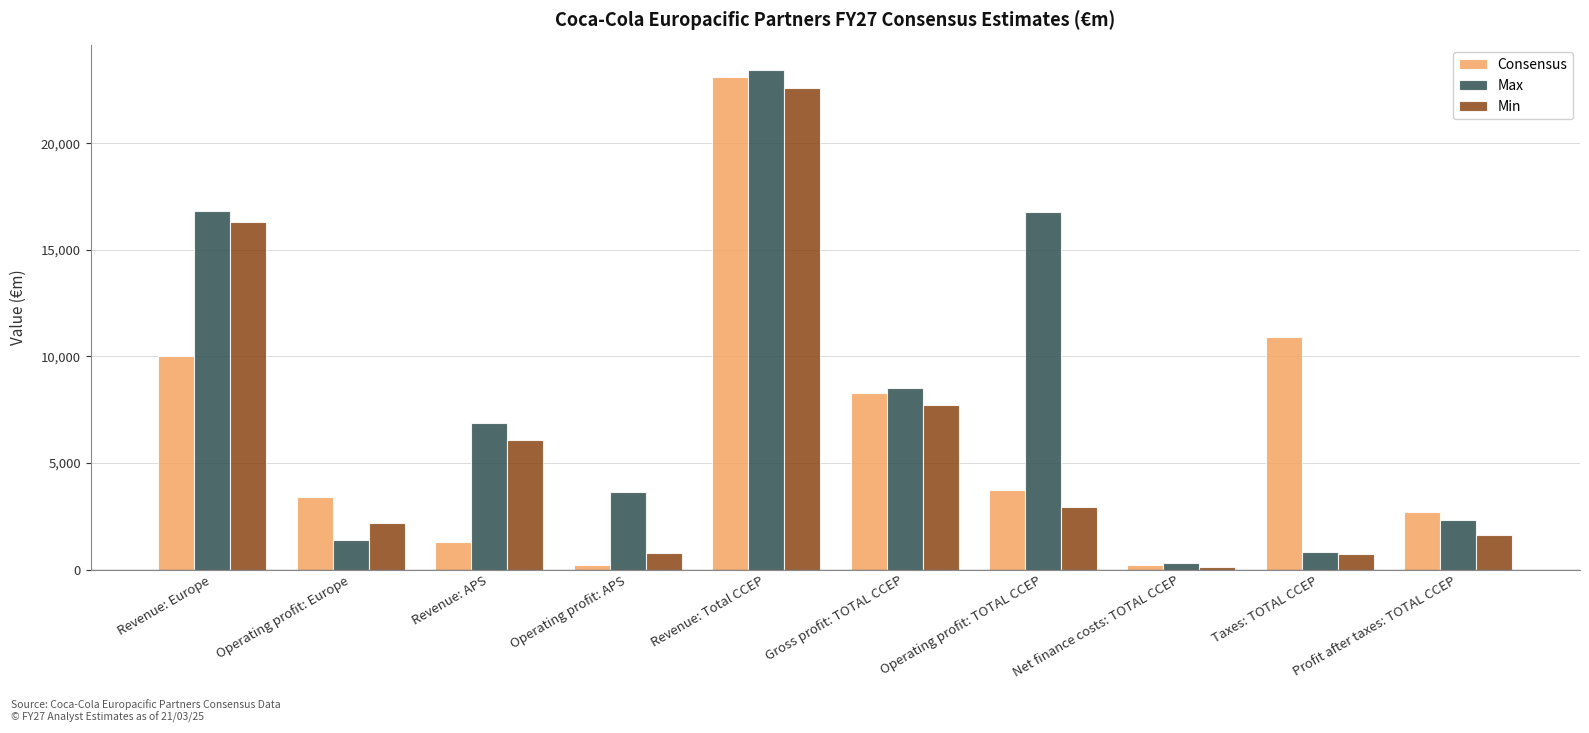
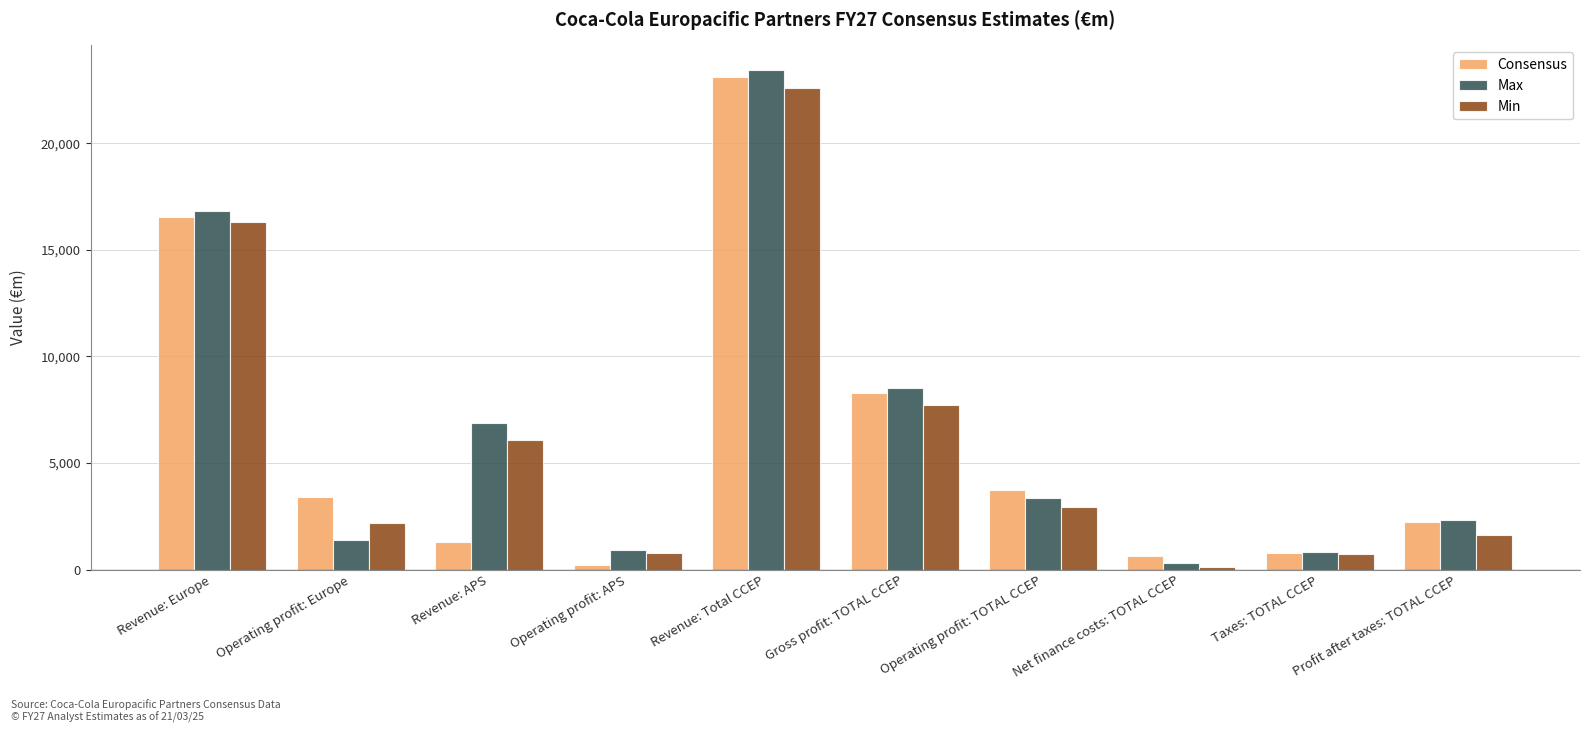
  {
    "Consensus": {
-     "Revenue: Europe": "10,000",
+     "Revenue: Europe": "16,600",
      "Operating profit: Europe": "3,400",
      "Revenue: APS": "1,300",
      "Operating profit: APS": "200",
      "Revenue: Total CCEP": "23,100",
      "Gross profit: TOTAL CCEP": "8,300",
      "Operating profit: TOTAL CCEP": "3,700",
-     "Net finance costs: TOTAL CCEP": "200",
-     "Taxes: TOTAL CCEP": "10,900",
-     "Profit after taxes: TOTAL CCEP": "2,700"
+     "Net finance costs: TOTAL CCEP": "600",
+     "Taxes: TOTAL CCEP": "800",
+     "Profit after taxes: TOTAL CCEP": "2,200"
    },
    "Max": {
      "Revenue: Europe": "16,800",
      "Operating profit: Europe": "1,400",
      "Revenue: APS": "6,900",
-     "Operating profit: APS": "3,600",
+     "Operating profit: APS": "900",
      "Revenue: Total CCEP": "23,400",
      "Gross profit: TOTAL CCEP": "8,500",
-     "Operating profit: TOTAL CCEP": "16,800",
+     "Operating profit: TOTAL CCEP": "3,300",
      "Net finance costs: TOTAL CCEP": "300",
      "Taxes: TOTAL CCEP": "800",
      "Profit after taxes: TOTAL CCEP": "2,300"
    },
    "Min": {
      "Revenue: Europe": "16,300",
      "Operating profit: Europe": "2,200",
      "Revenue: APS": "6,100",
      "Operating profit: APS": "800",
      "Revenue: Total CCEP": "22,600",
      "Gross profit: TOTAL CCEP": "7,700",
      "Operating profit: TOTAL CCEP": "3,000",
      "Net finance costs: TOTAL CCEP": "100",
      "Taxes: TOTAL CCEP": "700",
      "Profit after taxes: TOTAL CCEP": "1,600"
    }
  }
